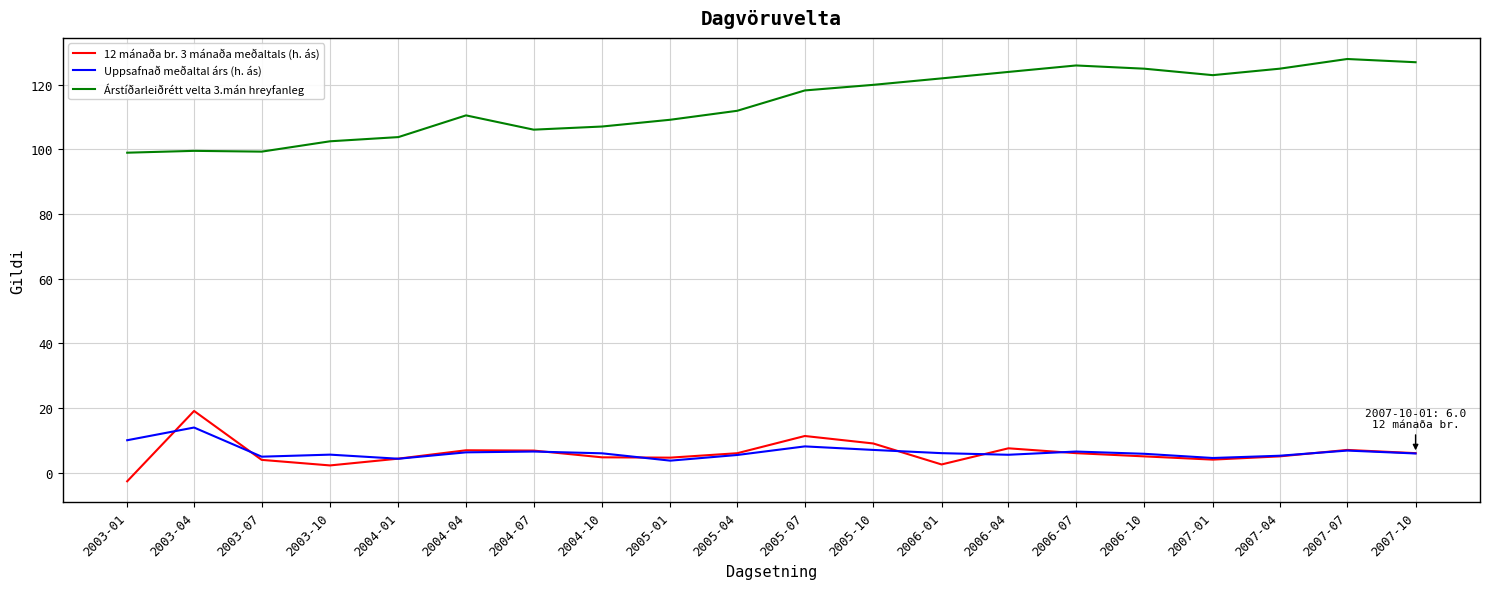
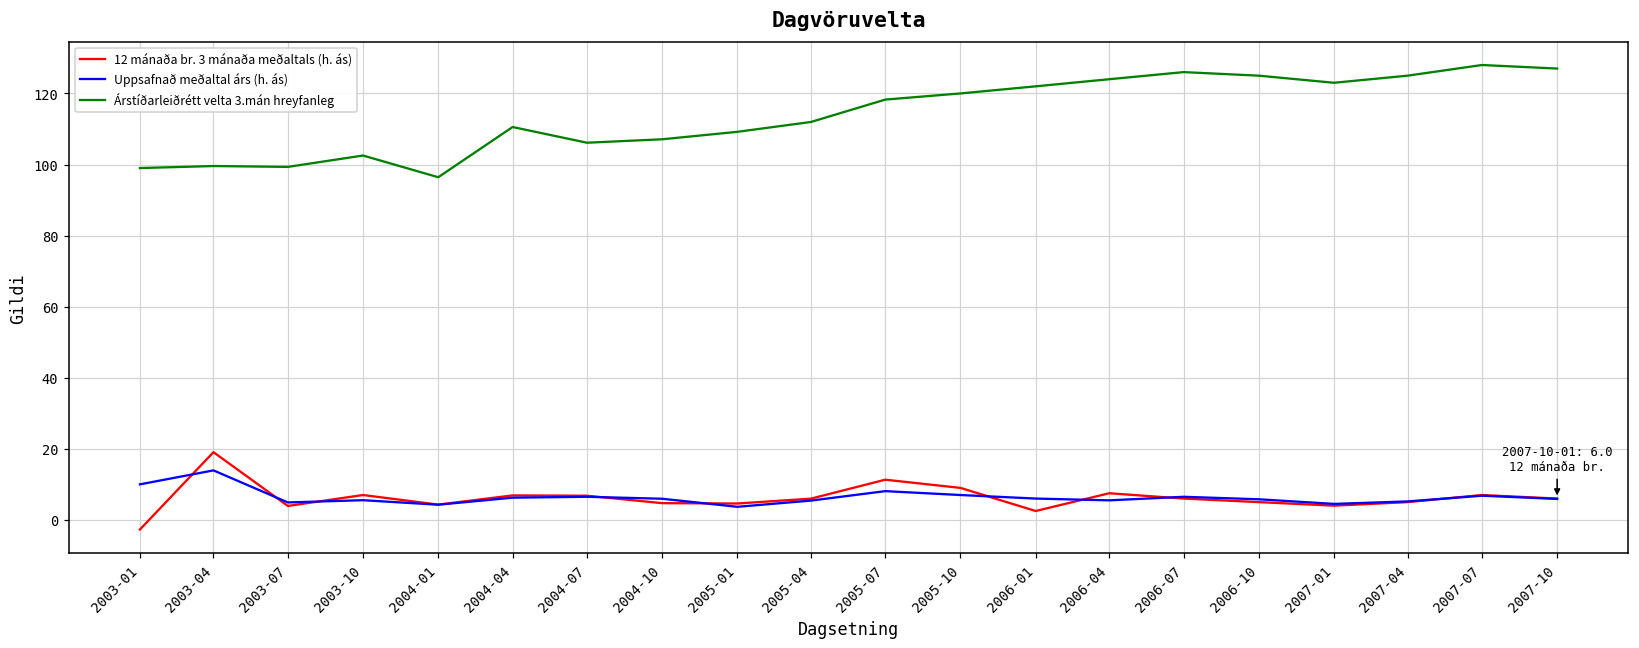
  {
    "12 mánaða br. 3 mánaða meðaltals (h. ás)": {
      "2003-01": -3,
      "2003-04": 19,
      "2003-07": 4,
-     "2003-10": 2,
+     "2003-10": 7,
      "2004-10": 5,
      "2005-01": 5,
      "2005-07": 11,
      "2005-10": 9,
      "2006-01": 3,
      "2006-04": 8,
      "2006-10": 5
    },
    "Uppsafnað meðaltal árs (h. ás)": {
      "2003-01": 10,
      "2003-04": 14,
      "2003-07": 5,
      "2003-10": 6,
      "2004-10": 6,
      "2005-01": 4,
      "2005-07": 8,
      "2005-10": 7,
      "2006-01": 6,
      "2006-04": 6,
      "2006-10": 6
    },
    "Árstíðarleiðrétt velta 3.mán hreyfanleg": {
      "2003-01": 99,
      "2003-04": 100,
      "2003-07": 99,
      "2003-10": 103,
-     "2004-01": 104,
+     "2004-01": 96,
      "2004-04": 111,
      "2004-07": 106,
      "2004-10": 107,
      "2005-01": 109,
      "2005-04": 112,
      "2005-07": 118,
      "2005-10": 120,
      "2006-01": 122,
      "2006-04": 124,
      "2006-07": 126,
      "2006-10": 125,
      "2007-01": 123,
      "2007-04": 125,
      "2007-07": 128,
      "2007-10": 127
    }
  }
